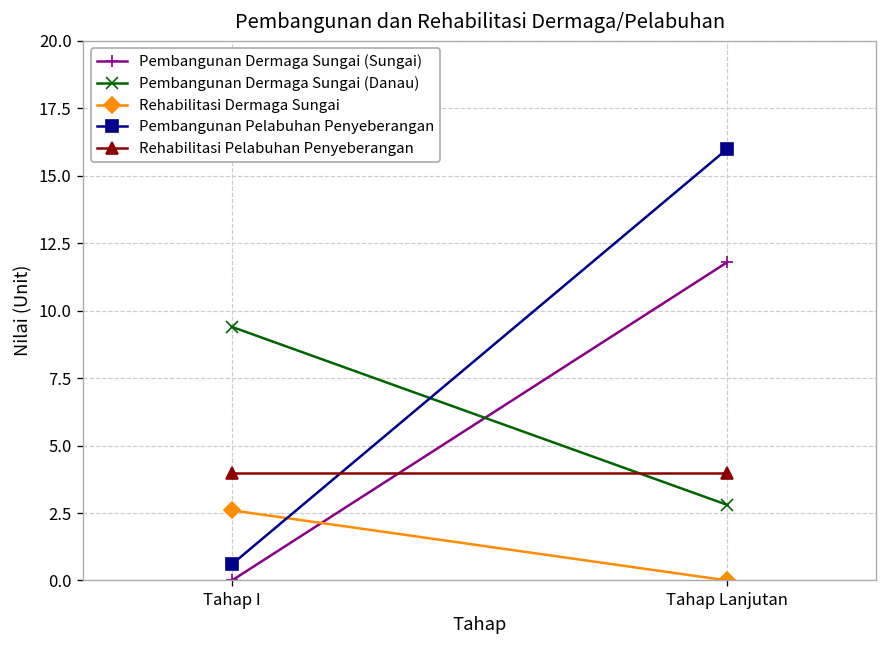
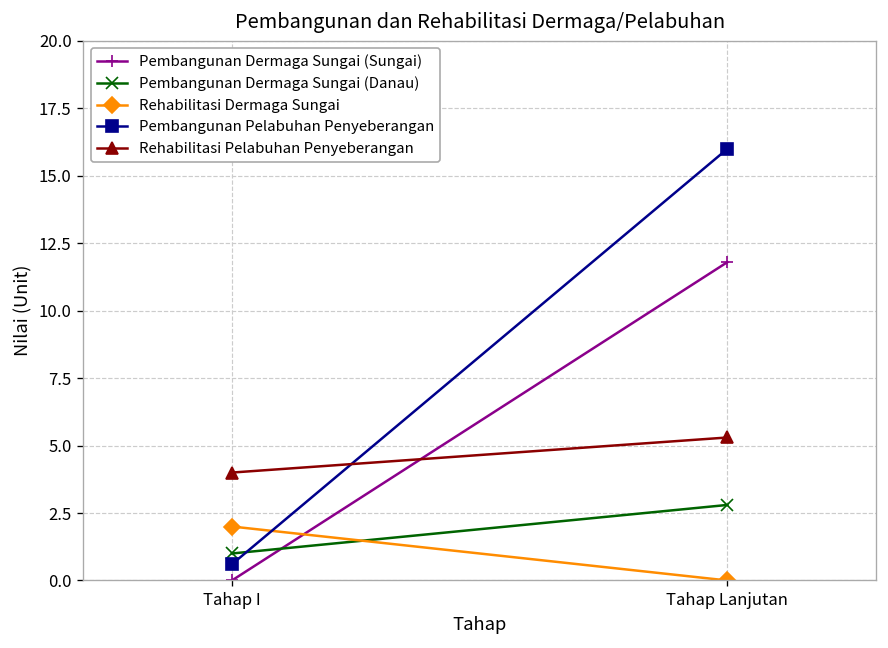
  {
    "Pembangunan Dermaga Sungai (Sungai)": {
      "Tahap I": 0.0,
      "Tahap Lanjutan": 11.8
    },
    "Pembangunan Dermaga Sungai (Danau)": {
-     "Tahap I": 9.4,
+     "Tahap I": 1.0,
      "Tahap Lanjutan": 2.8
    },
    "Rehabilitasi Dermaga Sungai": {
-     "Tahap I": 2.6,
+     "Tahap I": 2.0,
      "Tahap Lanjutan": 0.0
    },
    "Pembangunan Pelabuhan Penyeberangan": {
      "Tahap I": 0.6,
      "Tahap Lanjutan": 16.0
    },
    "Rehabilitasi Pelabuhan Penyeberangan": {
      "Tahap I": 4.0,
-     "Tahap Lanjutan": 4.0
+     "Tahap Lanjutan": 5.3
    }
  }
